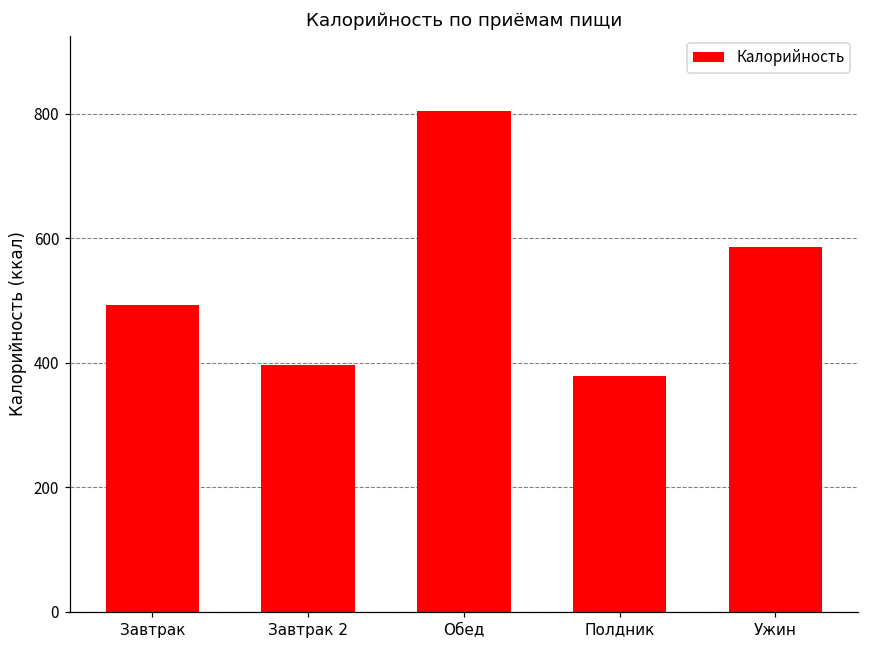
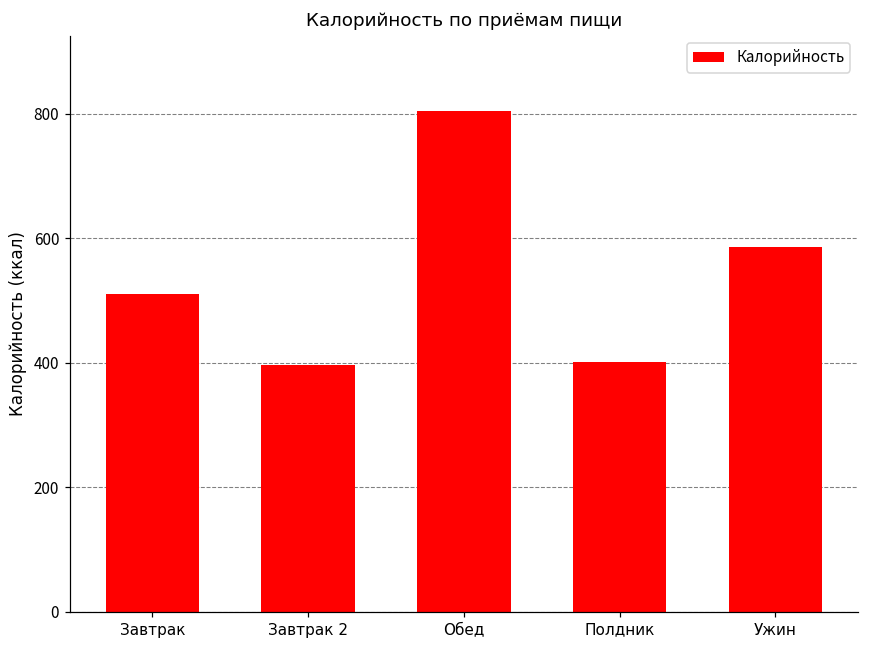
  {
-   "Завтрак": 490,
+   "Завтрак": 510,
    "Завтрак 2": 400,
    "Обед": 810,
-   "Полдник": 380,
+   "Полдник": 400,
    "Ужин": 590
  }
